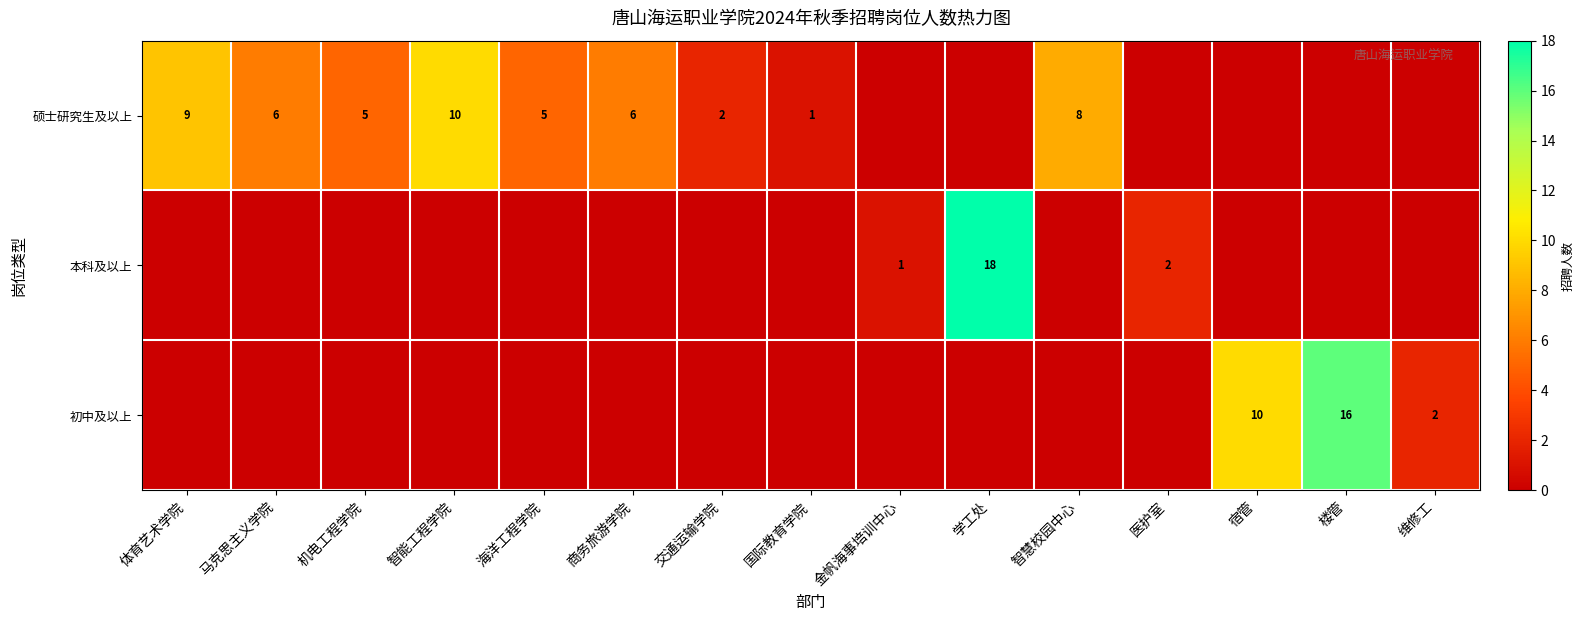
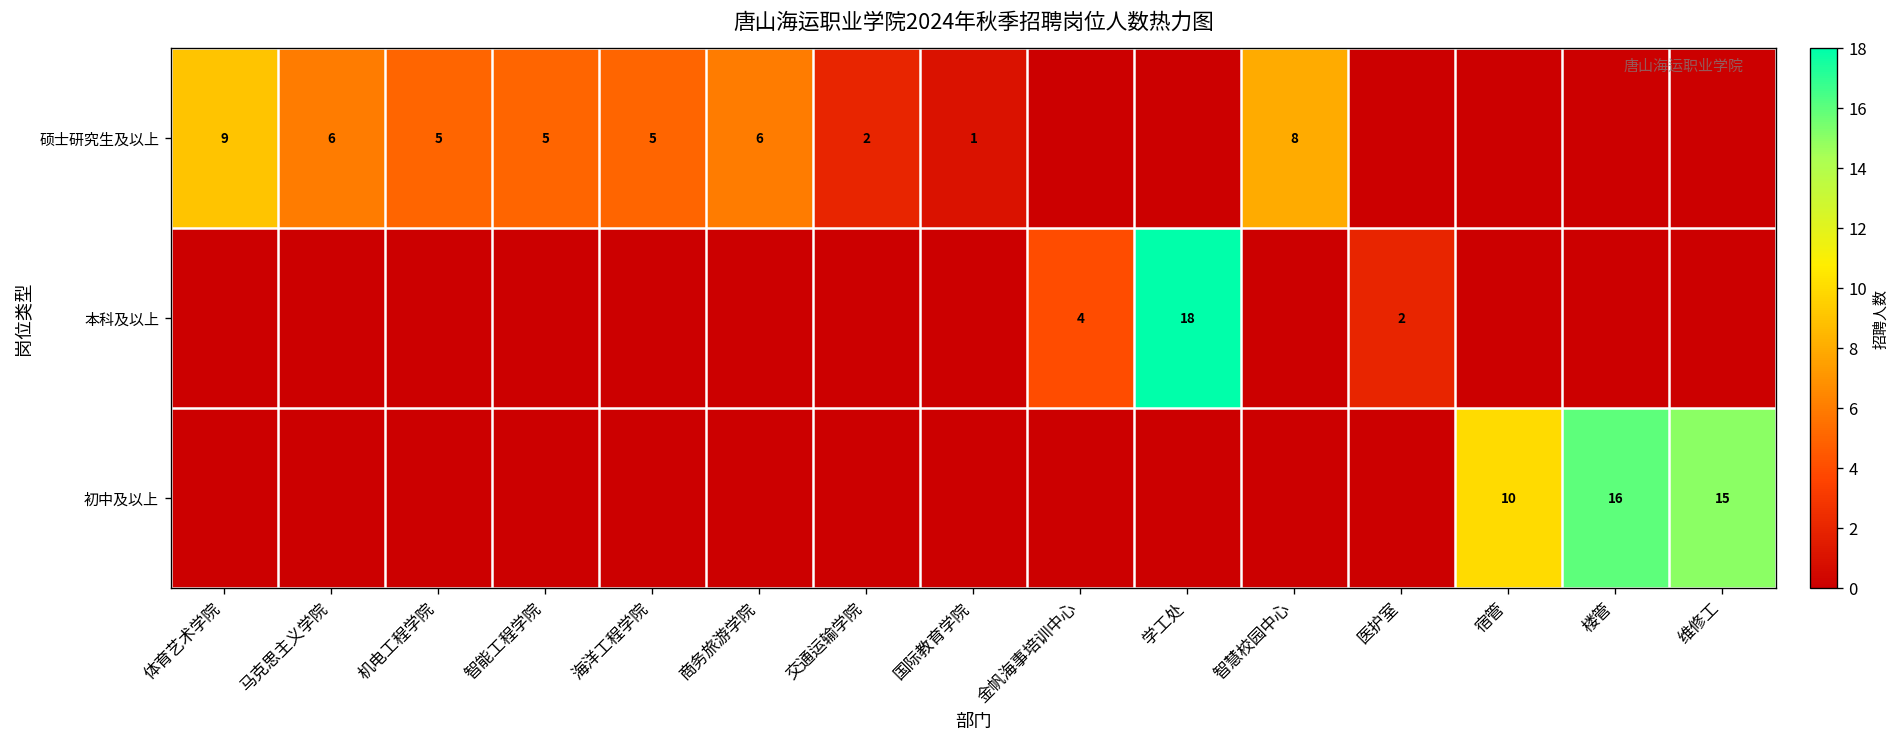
  {
    "硕士研究生及以上": {
      "体育艺术学院": 9,
      "马克思主义学院": 6,
      "机电工程学院": 5,
-     "智能工程学院": 10,
+     "智能工程学院": 5,
      "海洋工程学院": 5,
      "商务旅游学院": 6,
      "交通运输学院": 2,
      "国际教育学院": 1,
      "智慧校园中心": 8
    },
    "本科及以上": {
-     "金帆海事培训中心": 1,
+     "金帆海事培训中心": 4,
      "学工处": 18,
      "医护室": 2
    },
    "初中及以上": {
      "宿管": 10,
      "楼管": 16,
-     "维修工": 2
+     "维修工": 15
    }
  }
